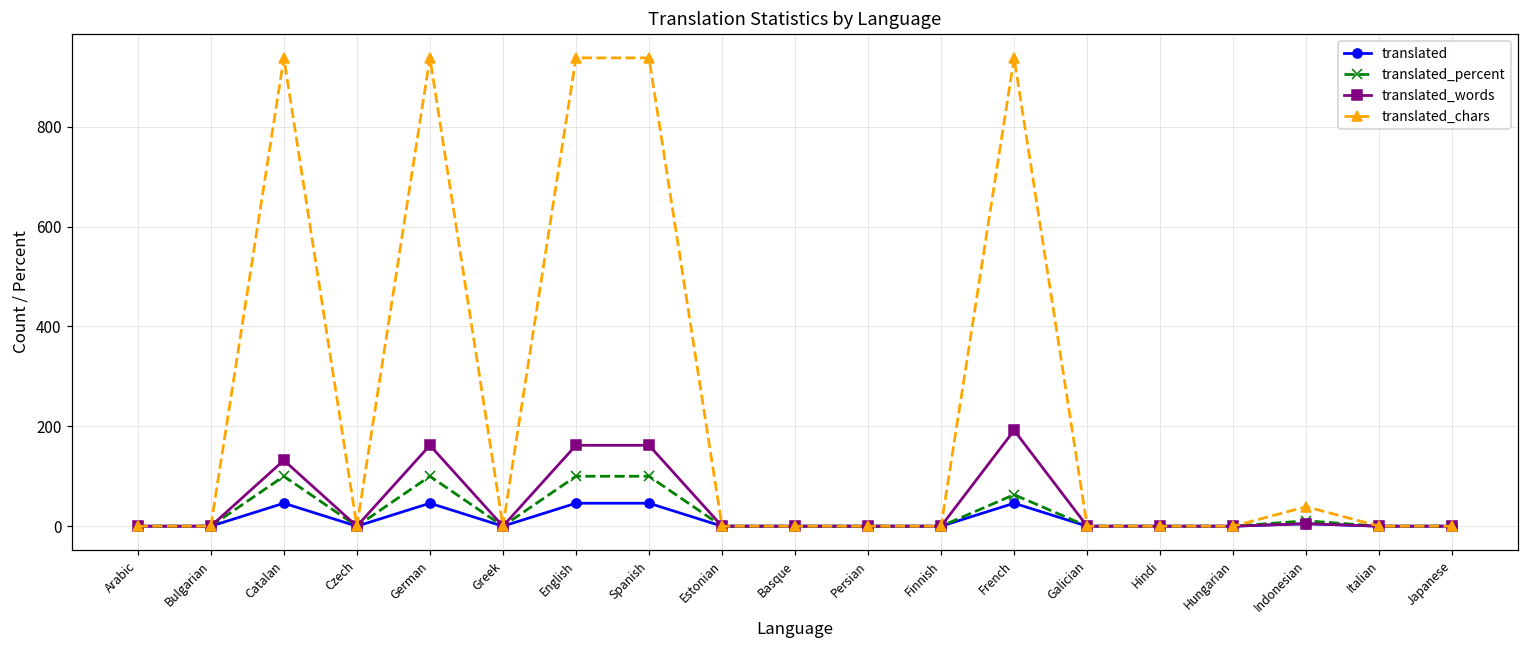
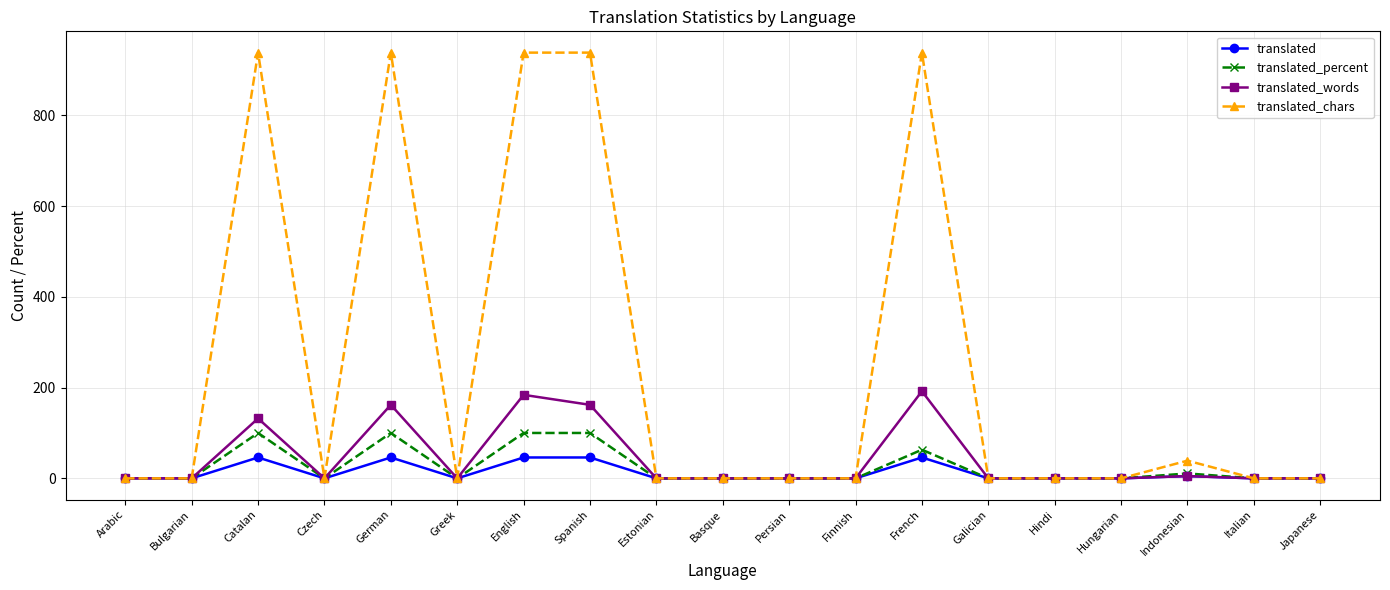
  {
    "translated": {
      "Catalan": 50,
      "German": 50,
      "English": 50,
      "Spanish": 50,
      "French": 50
    },
    "translated_percent": {
      "Catalan": 100,
      "German": 100,
      "English": 100,
      "Spanish": 100,
      "French": 60,
      "Indonesian": 10
    },
    "translated_words": {
      "Catalan": 130,
      "German": 160,
-     "English": 160,
+     "English": 180,
      "Spanish": 160,
      "French": 190
    },
    "translated_chars": {
      "Catalan": 940,
      "German": 940,
      "English": 940,
      "Spanish": 940,
      "French": 940,
      "Indonesian": 40
    }
  }
